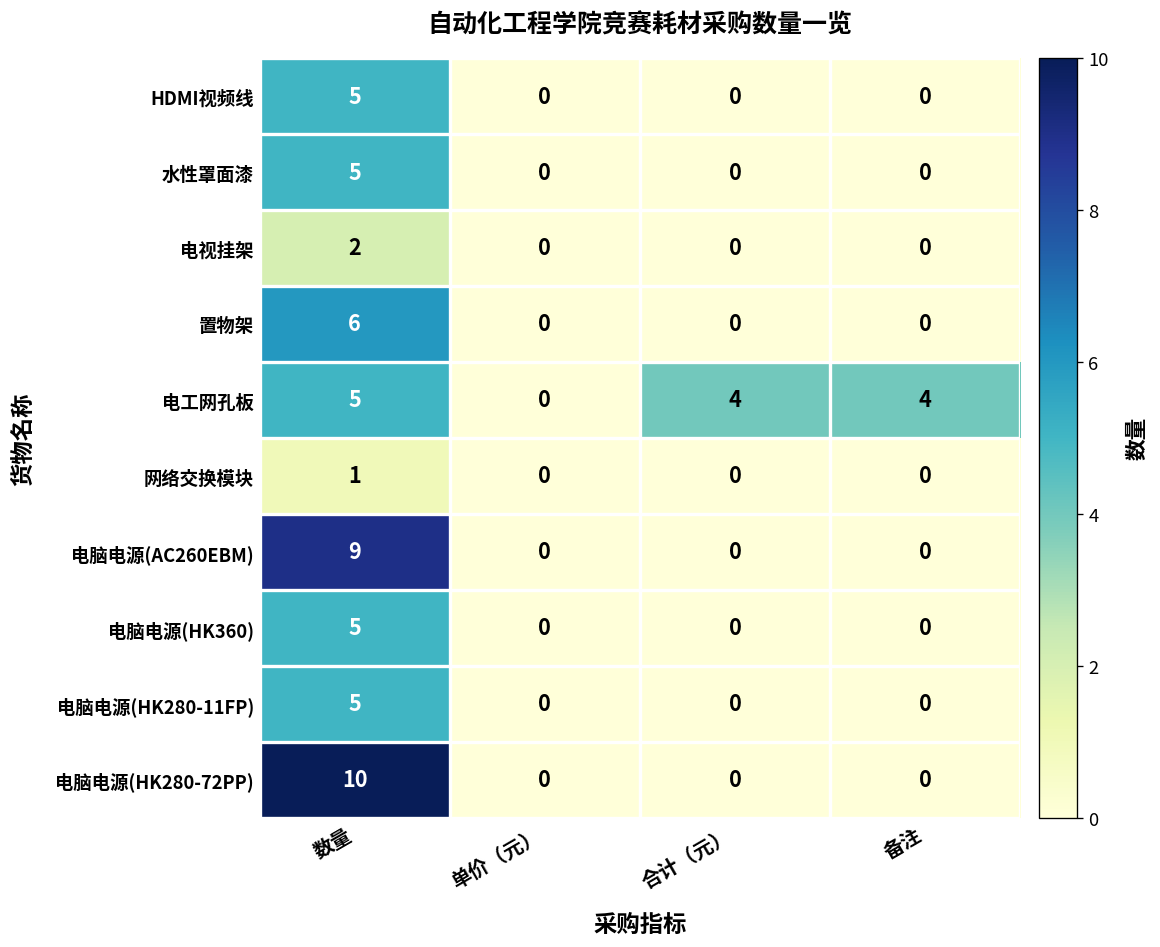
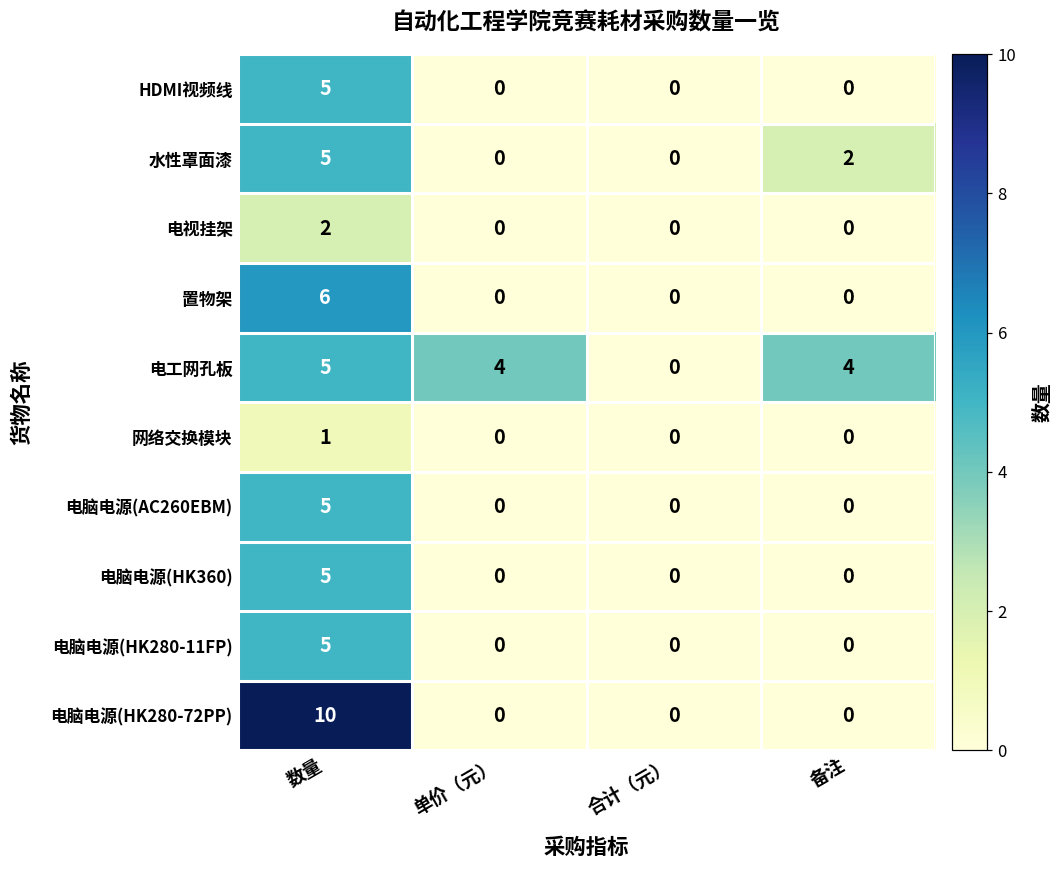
  {
    "HDMI视频线": {
      "数量": 5,
      "单价（元）": 0,
      "合计（元）": 0,
      "备注": 0
    },
    "水性罩面漆": {
      "数量": 5,
      "单价（元）": 0,
      "合计（元）": 0,
-     "备注": 0
+     "备注": 2
    },
    "电视挂架": {
      "数量": 2,
      "单价（元）": 0,
      "合计（元）": 0,
      "备注": 0
    },
    "置物架": {
      "数量": 6,
      "单价（元）": 0,
      "合计（元）": 0,
      "备注": 0
    },
    "电工网孔板": {
      "数量": 5,
-     "单价（元）": 0,
-     "合计（元）": 4,
+     "单价（元）": 4,
+     "合计（元）": 0,
      "备注": 4
    },
    "网络交换模块": {
      "数量": 1,
      "单价（元）": 0,
      "合计（元）": 0,
      "备注": 0
    },
    "电脑电源(AC260EBM)": {
-     "数量": 9,
+     "数量": 5,
      "单价（元）": 0,
      "合计（元）": 0,
      "备注": 0
    },
    "电脑电源(HK360)": {
      "数量": 5,
      "单价（元）": 0,
      "合计（元）": 0,
      "备注": 0
    },
    "电脑电源(HK280-11FP)": {
      "数量": 5,
      "单价（元）": 0,
      "合计（元）": 0,
      "备注": 0
    },
    "电脑电源(HK280-72PP)": {
      "数量": 10,
      "单价（元）": 0,
      "合计（元）": 0,
      "备注": 0
    }
  }
